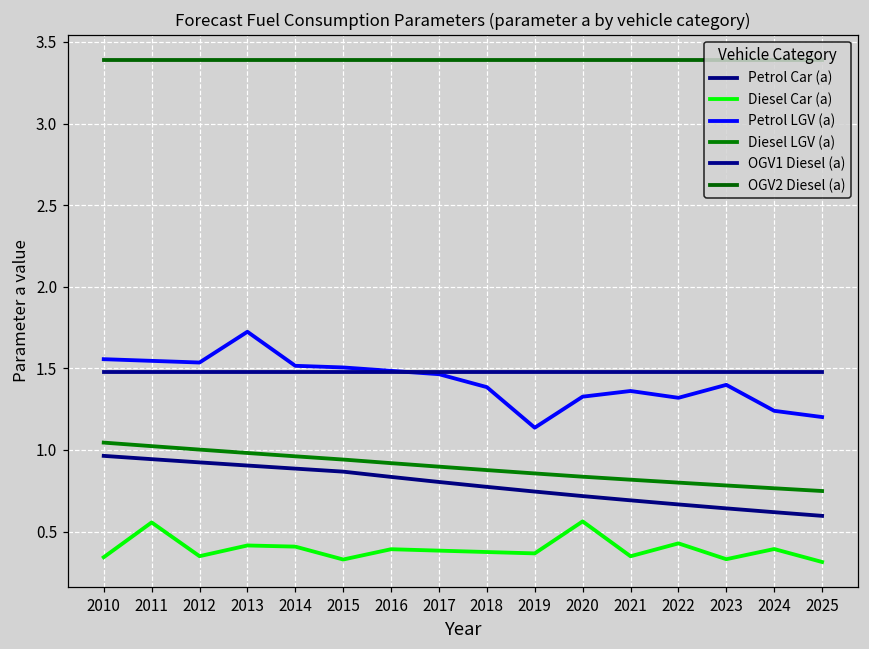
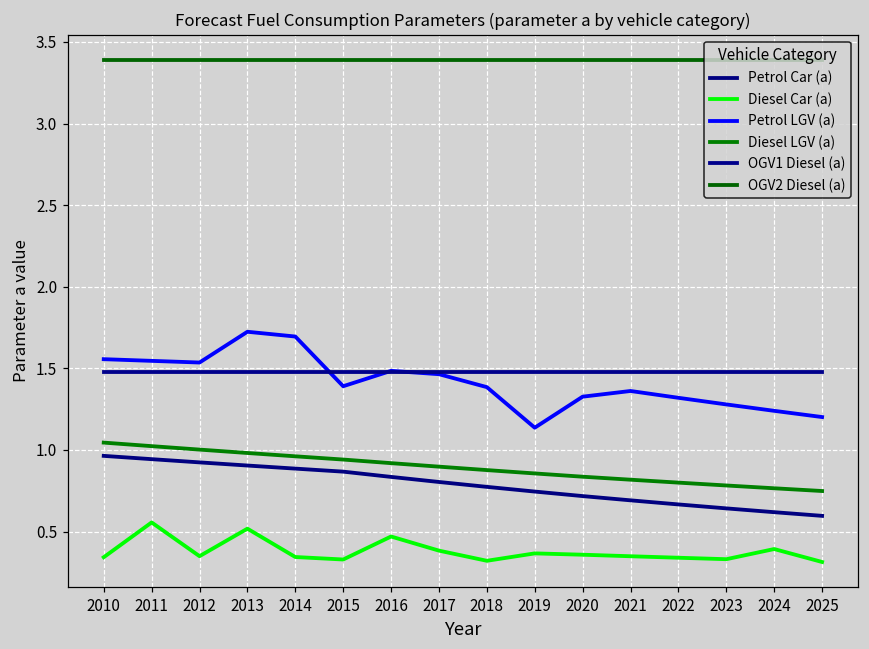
  {
    "Diesel Car (a)": {
      "2010": 0.34,
      "2011": 0.56,
      "2012": 0.35,
-     "2013": 0.42,
-     "2014": 0.41,
+     "2013": 0.52,
+     "2014": 0.34,
      "2015": 0.33,
-     "2016": 0.39,
+     "2016": 0.47,
      "2017": 0.38,
-     "2018": 0.37,
+     "2018": 0.32,
      "2019": 0.37,
-     "2020": 0.56,
+     "2020": 0.36,
      "2021": 0.35,
-     "2022": 0.43,
+     "2022": 0.34,
      "2023": 0.33,
      "2024": 0.39,
      "2025": 0.31
    },
    "Petrol LGV (a)": {
      "2010": 1.56,
      "2011": 1.55,
      "2012": 1.54,
      "2013": 1.72,
-     "2014": 1.52,
-     "2015": 1.51,
+     "2014": 1.70,
+     "2015": 1.39,
      "2018": 1.39,
      "2019": 1.14,
      "2020": 1.33,
      "2021": 1.36,
      "2022": 1.32,
-     "2023": 1.40,
+     "2023": 1.28,
      "2024": 1.24,
      "2025": 1.20
    }
  }
